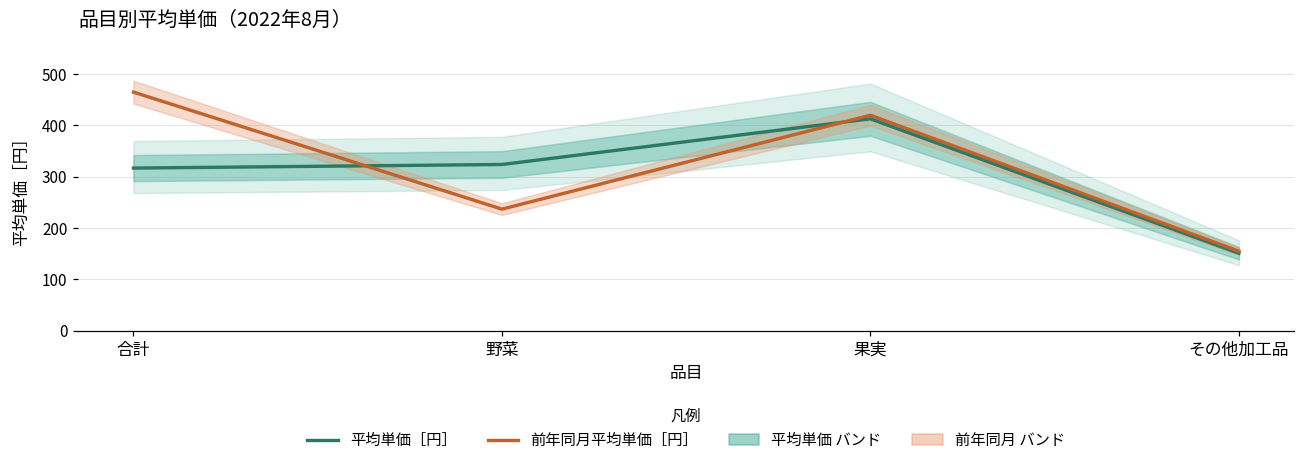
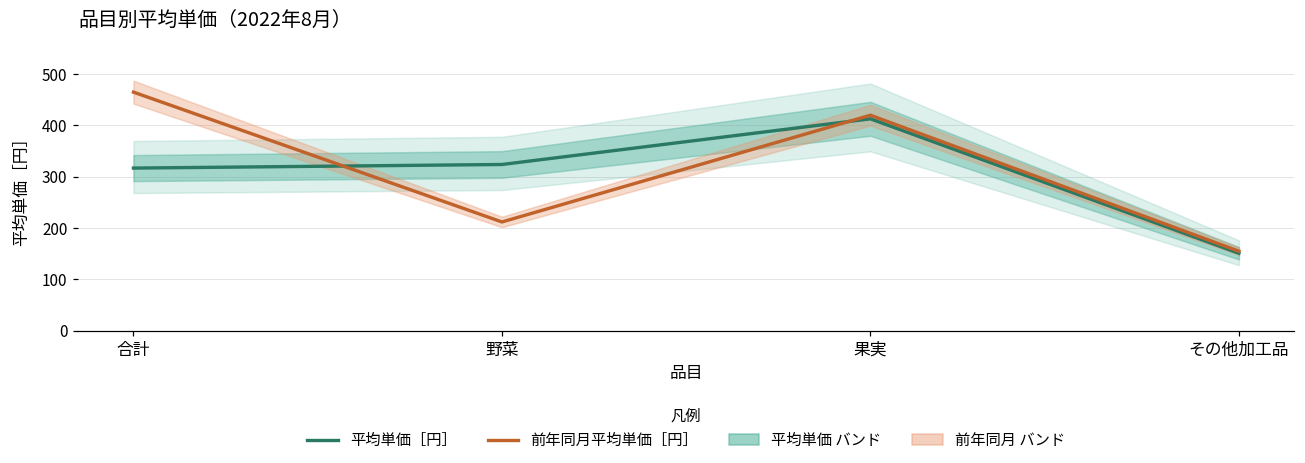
  {
    "平均単価［円］": {
      "合計": 320,
      "野菜": 320,
      "果実": 410
    },
    "前年同月平均単価［円］": {
      "合計": 470,
-     "野菜": 240,
+     "野菜": 210,
      "果実": 420
    }
  }
